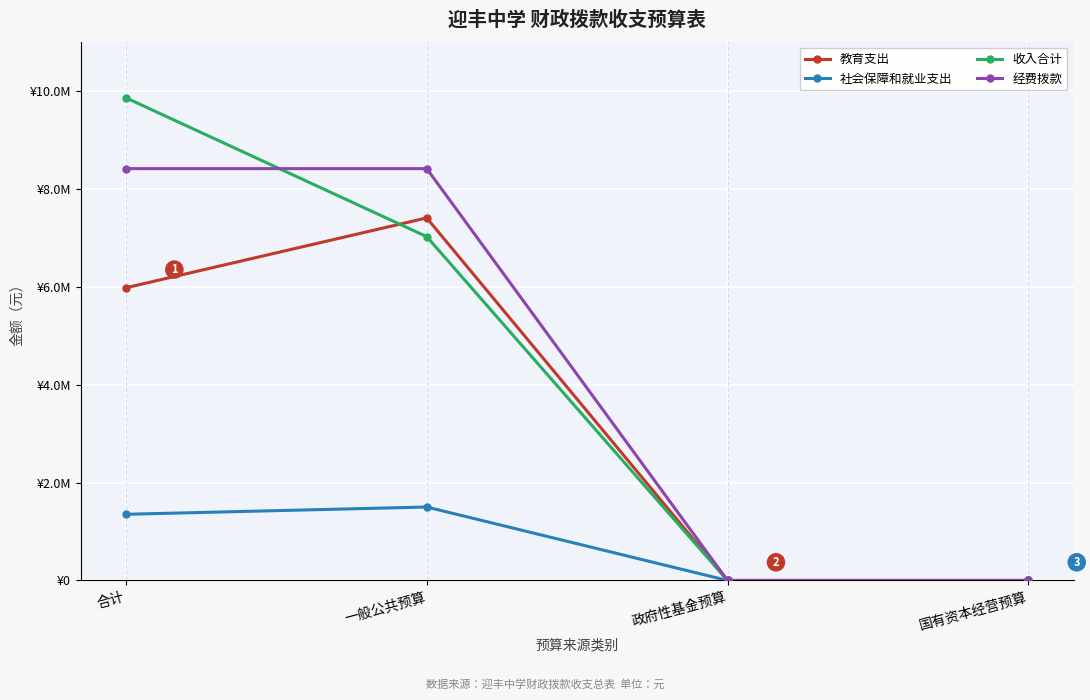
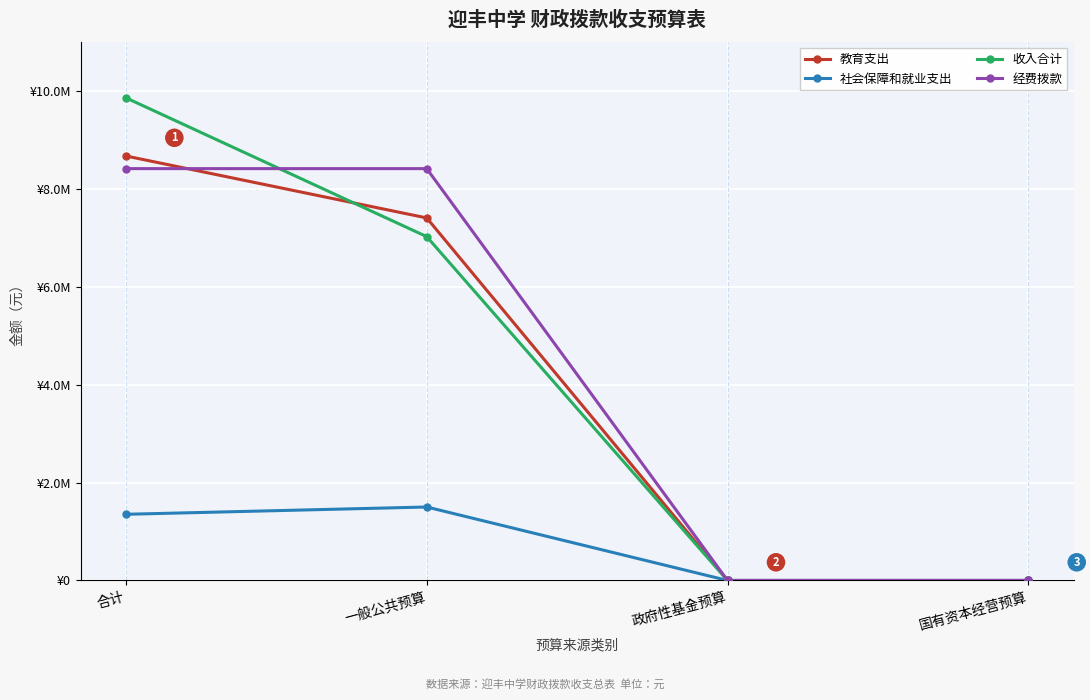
  {
    "教育支出": {
-     "合计": "¥6000000",
+     "合计": "¥8700000",
      "一般公共预算": "¥7400000"
    },
    "社会保障和就业支出": {
      "合计": "¥1400000",
      "一般公共预算": "¥1500000"
    },
    "收入合计": {
      "合计": "¥9900000",
      "一般公共预算": "¥7000000"
    },
    "经费拨款": {
      "合计": "¥8400000",
      "一般公共预算": "¥8400000"
    }
  }
